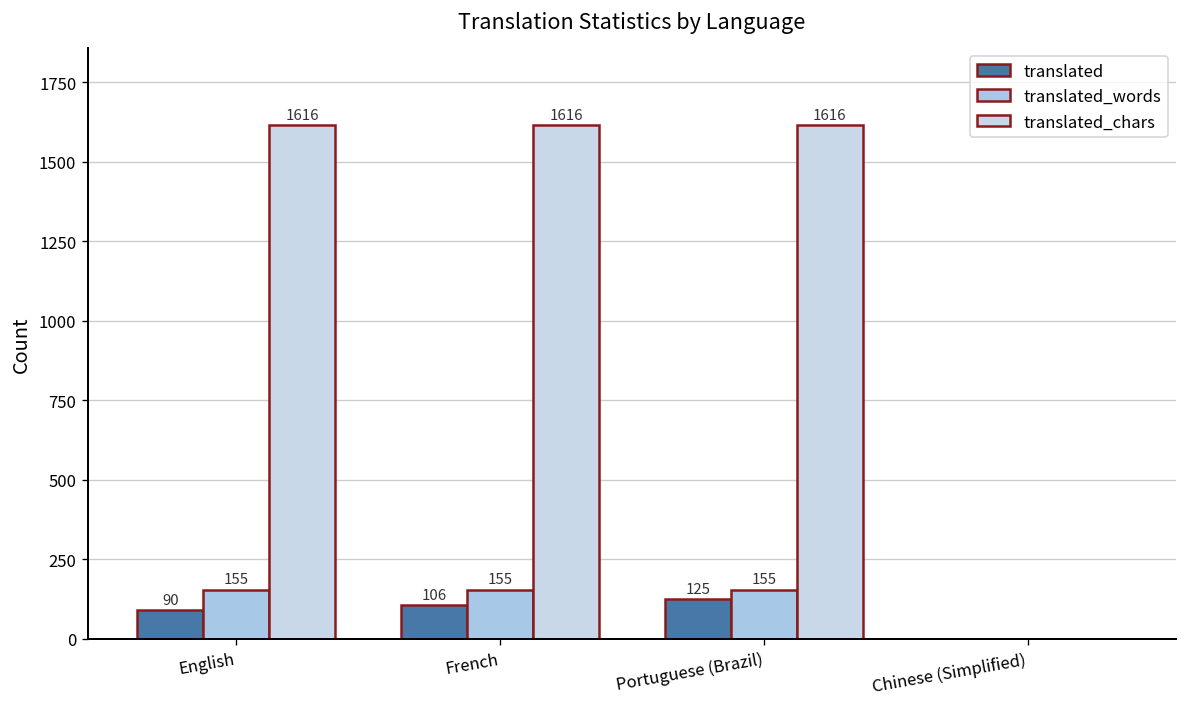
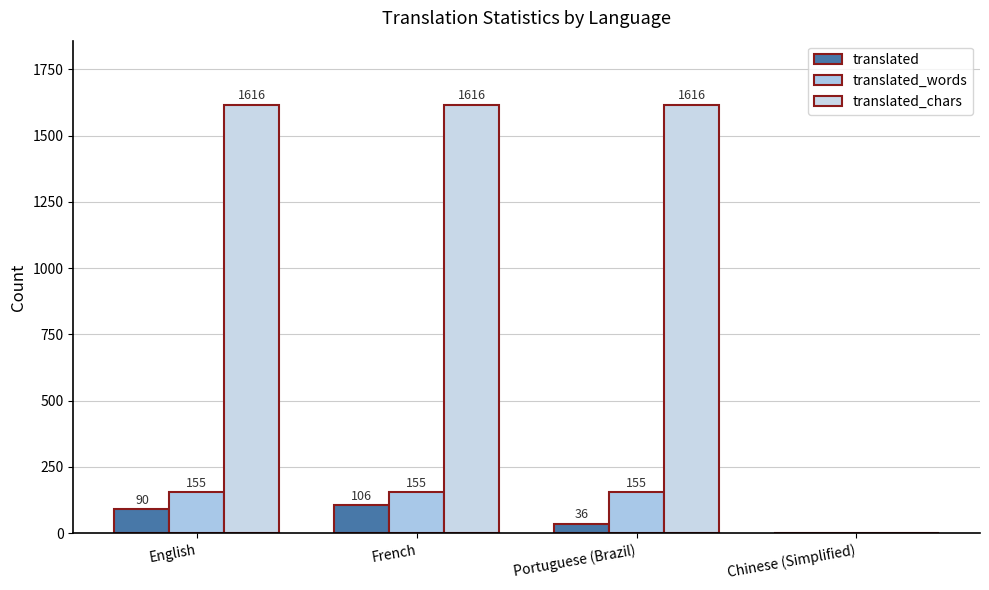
  {
    "translated": {
      "English": 90,
      "French": 106,
-     "Portuguese (Brazil)": 125
+     "Portuguese (Brazil)": 36
    }
  }
